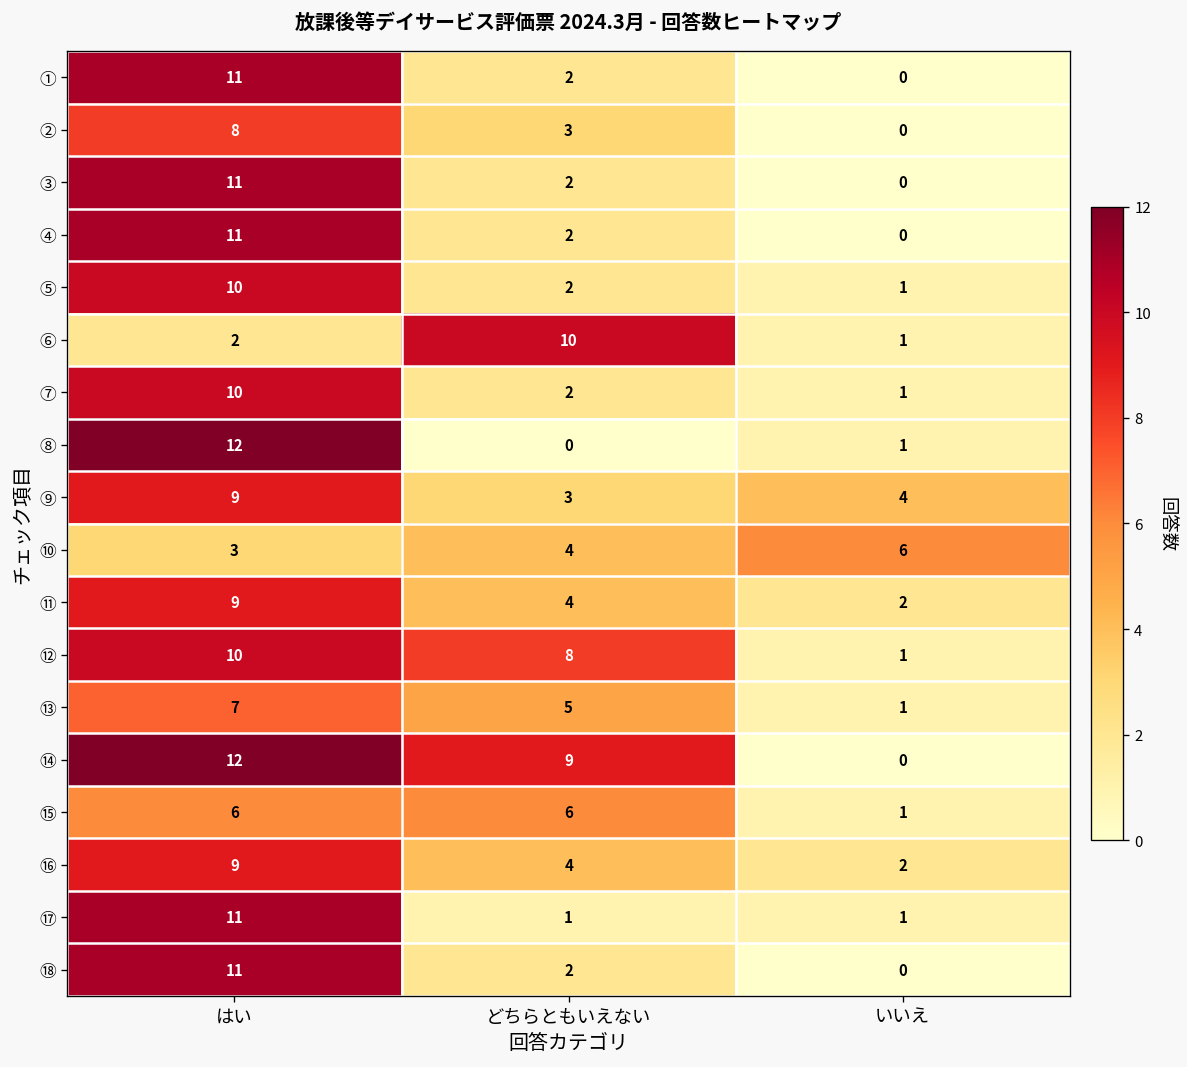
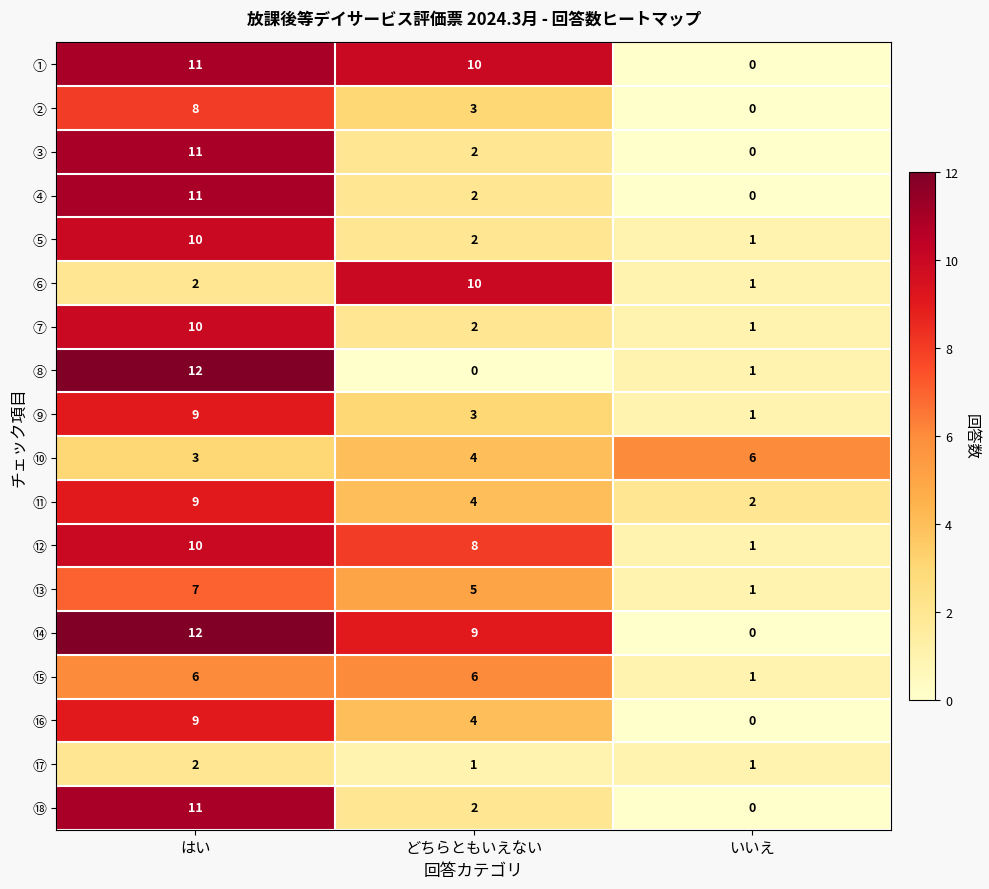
  {
    "①": {
      "はい": 11,
-     "どちらともいえない": 2,
+     "どちらともいえない": 10,
      "いいえ": 0
    },
    "②": {
      "はい": 8,
      "どちらともいえない": 3,
      "いいえ": 0
    },
    "③": {
      "はい": 11,
      "どちらともいえない": 2,
      "いいえ": 0
    },
    "④": {
      "はい": 11,
      "どちらともいえない": 2,
      "いいえ": 0
    },
    "⑤": {
      "はい": 10,
      "どちらともいえない": 2,
      "いいえ": 1
    },
    "⑥": {
      "はい": 2,
      "どちらともいえない": 10,
      "いいえ": 1
    },
    "⑦": {
      "はい": 10,
      "どちらともいえない": 2,
      "いいえ": 1
    },
    "⑧": {
      "はい": 12,
      "どちらともいえない": 0,
      "いいえ": 1
    },
    "⑨": {
      "はい": 9,
      "どちらともいえない": 3,
-     "いいえ": 4
+     "いいえ": 1
    },
    "⑩": {
      "はい": 3,
      "どちらともいえない": 4,
      "いいえ": 6
    },
    "⑪": {
      "はい": 9,
      "どちらともいえない": 4,
      "いいえ": 2
    },
    "⑫": {
      "はい": 10,
      "どちらともいえない": 8,
      "いいえ": 1
    },
    "⑬": {
      "はい": 7,
      "どちらともいえない": 5,
      "いいえ": 1
    },
    "⑭": {
      "はい": 12,
      "どちらともいえない": 9,
      "いいえ": 0
    },
    "⑮": {
      "はい": 6,
      "どちらともいえない": 6,
      "いいえ": 1
    },
    "⑯": {
      "はい": 9,
      "どちらともいえない": 4,
-     "いいえ": 2
+     "いいえ": 0
    },
    "⑰": {
-     "はい": 11,
+     "はい": 2,
      "どちらともいえない": 1,
      "いいえ": 1
    },
    "⑱": {
      "はい": 11,
      "どちらともいえない": 2,
      "いいえ": 0
    }
  }
